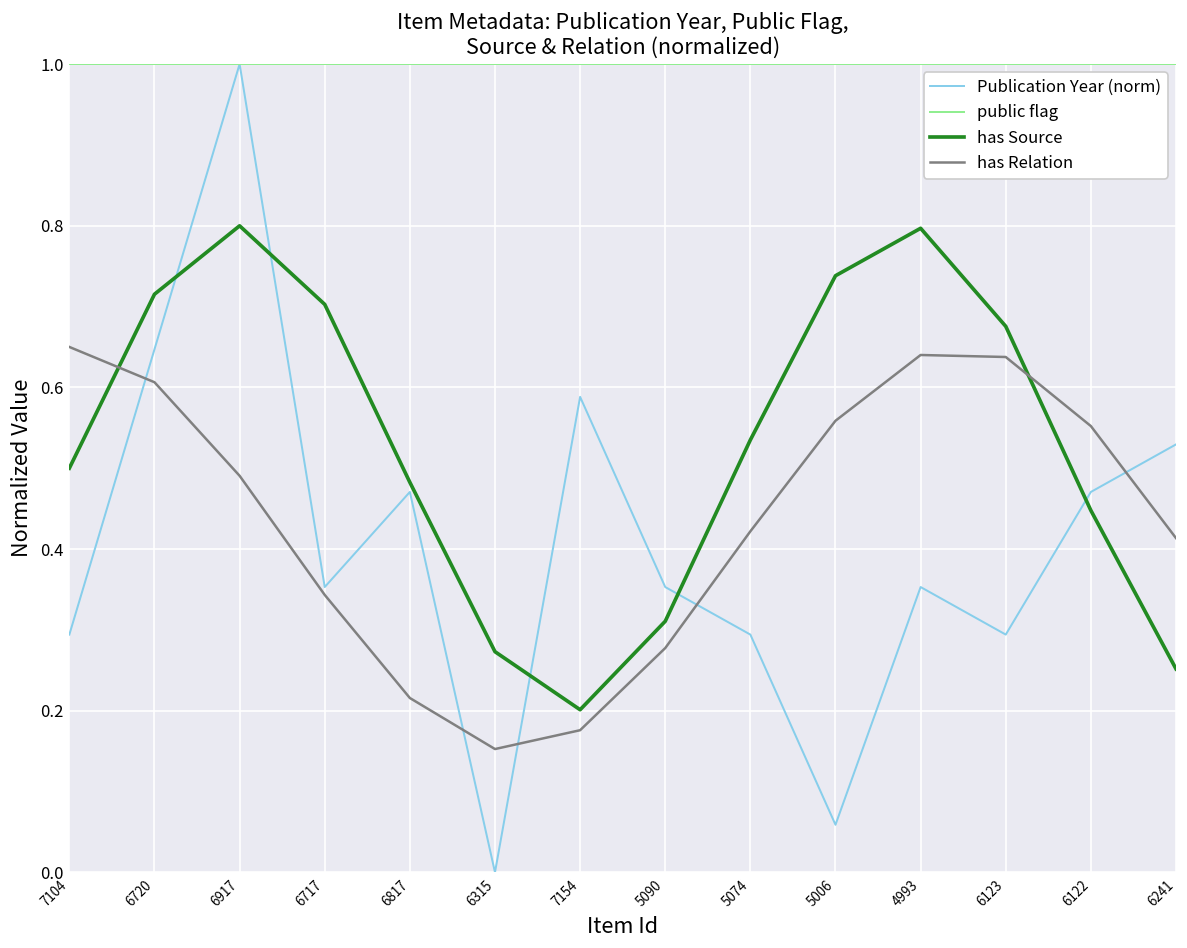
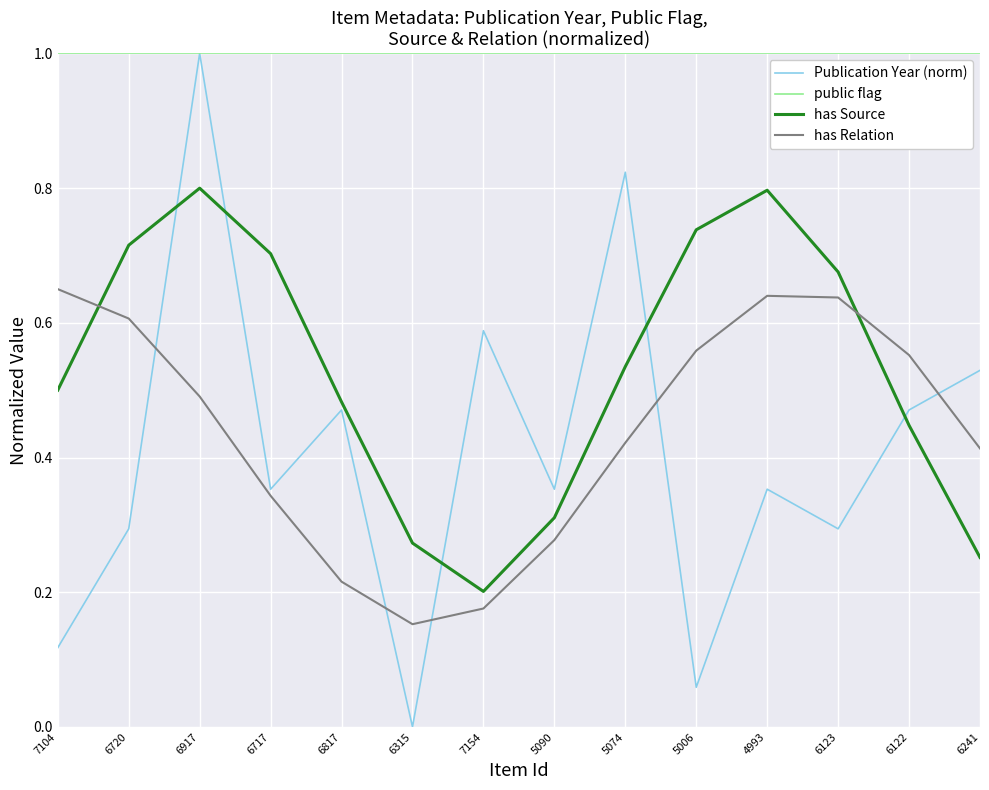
  {
    "Publication Year (norm)": {
-     "7104": 0.29,
-     "6720": 0.65,
+     "7104": 0.12,
+     "6720": 0.29,
      "6717": 0.35,
      "6817": 0.47,
      "6315": 0.00,
      "7154": 0.59,
      "5090": 0.35,
-     "5074": 0.29,
+     "5074": 0.82,
      "5006": 0.06,
      "4993": 0.35,
      "6123": 0.29,
      "6122": 0.47,
      "6241": 0.53
    },
    "public flag": {
      "7104": 1.00,
      "6720": 1.00,
      "6717": 1.00,
      "6817": 1.00,
      "6315": 1.00,
      "7154": 1.00,
      "5090": 1.00,
      "5074": 1.00,
      "5006": 1.00,
      "4993": 1.00,
      "6123": 1.00,
      "6122": 1.00,
      "6241": 1.00
    },
    "has Source": {
      "7104": 0.50,
      "6720": 0.72,
      "6917": 0.80,
      "6717": 0.70,
      "6817": 0.48,
      "6315": 0.27,
      "7154": 0.20,
      "5090": 0.31,
      "5074": 0.53,
      "5006": 0.74,
      "4993": 0.80,
      "6123": 0.68,
      "6122": 0.45,
      "6241": 0.25
    },
    "has Relation": {
      "7104": 0.65,
      "6720": 0.61,
      "6917": 0.49,
      "6717": 0.34,
      "6817": 0.22,
      "6315": 0.15,
      "7154": 0.18,
      "5090": 0.28,
      "5074": 0.42,
      "5006": 0.56,
      "4993": 0.64,
      "6123": 0.64,
      "6122": 0.55,
      "6241": 0.41
    }
  }
